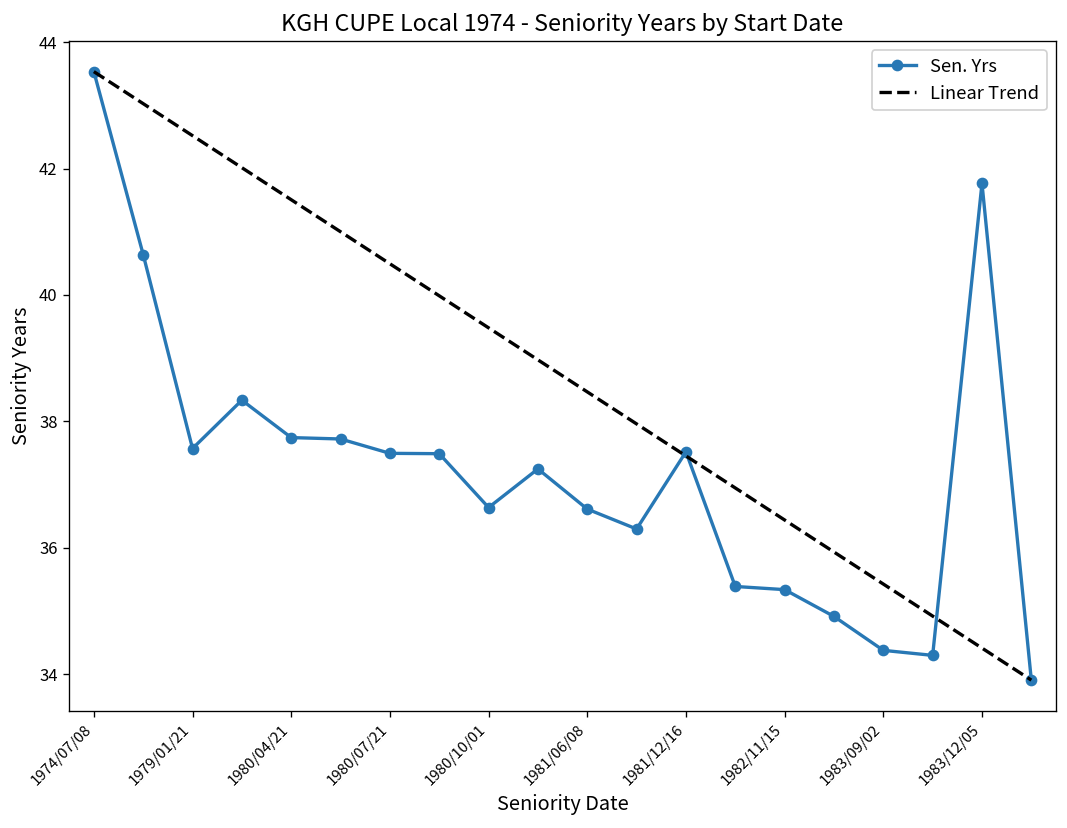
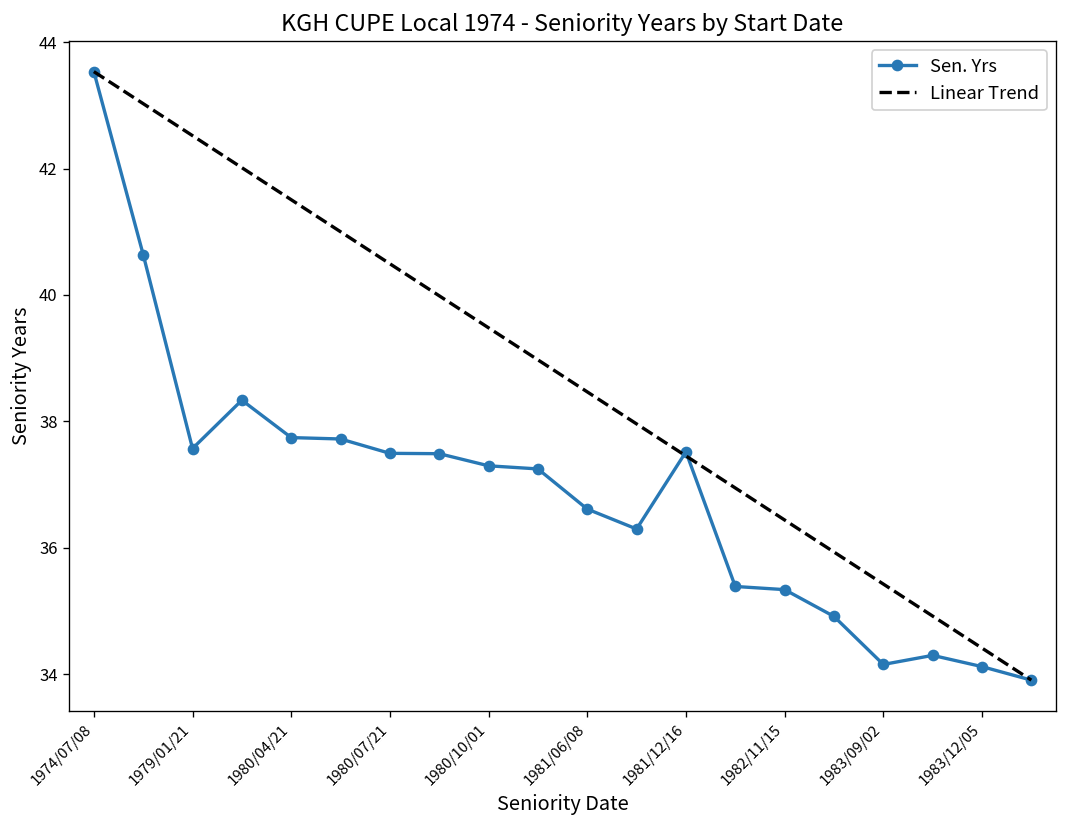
  {
    "Sen. Yrs": {
      "1979/01/21": 37.6,
      "1980/04/21": 37.7,
      "1980/07/21": 37.5,
-     "1980/10/01": 36.6,
+     "1980/10/01": 37.3,
      "1981/06/08": 36.6,
      "1981/12/16": 37.5,
      "1982/11/15": 35.3,
-     "1983/09/02": 34.4,
-     "1983/12/05": 41.8
+     "1983/09/02": 34.2,
+     "1983/12/05": 34.1
    }
  }
